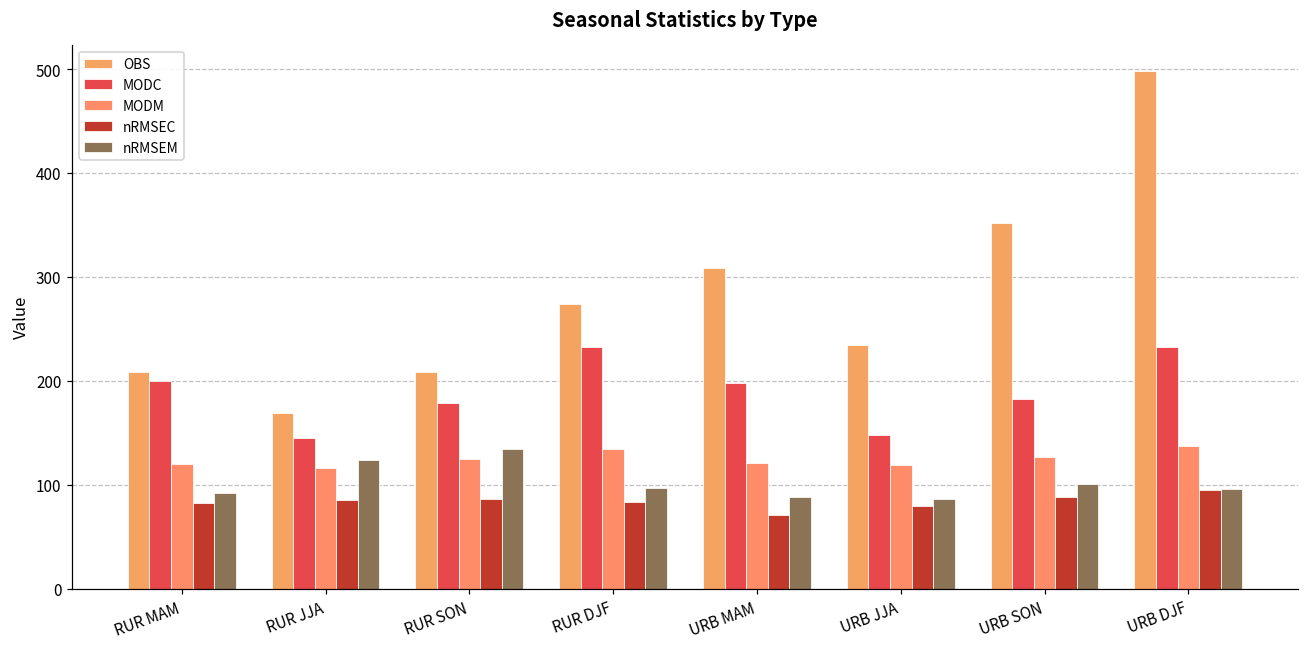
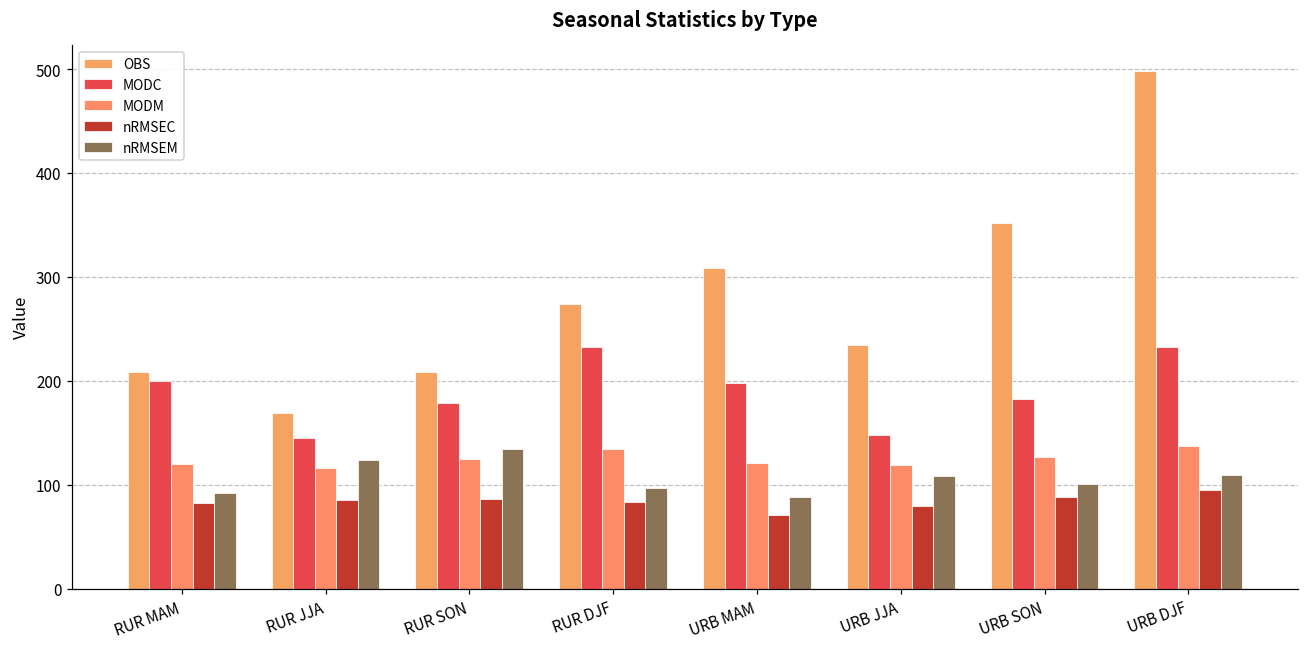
  {
    "nRMSEM": {
      "RUR MAM": 90,
      "RUR JJA": 120,
      "RUR SON": 130,
      "RUR DJF": 100,
      "URB MAM": 90,
-     "URB JJA": 90,
+     "URB JJA": 110,
      "URB SON": 100,
-     "URB DJF": 100
+     "URB DJF": 110
    }
  }
